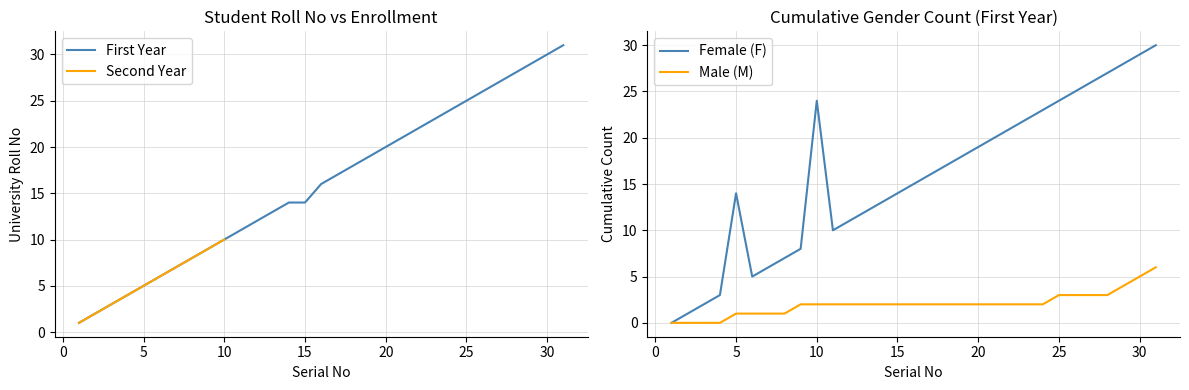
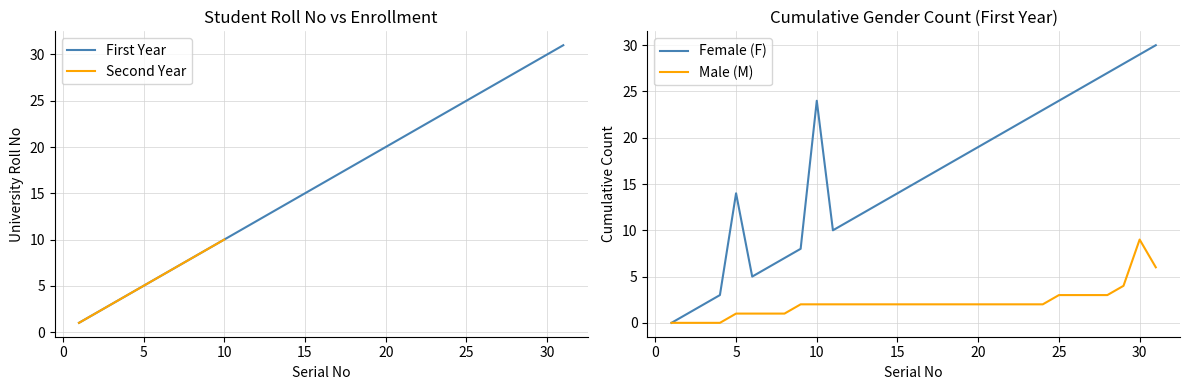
  {
    "Student Roll No vs Enrollment": {
      "First Year": {
-       "15": 14,
+       "15": 15,
        "20": 20,
        "25": 25,
        "30": 30
      }
    },
    "Cumulative Gender Count (First Year)": {
      "Female (F)": {
        "5": 14,
        "10": 24,
        "15": 14,
        "20": 19,
        "25": 24,
        "30": 29
      },
      "Male (M)": {
        "5": 1,
        "10": 2,
        "15": 2,
        "20": 2,
        "25": 3,
-       "30": 5
+       "30": 9
      }
    }
  }
